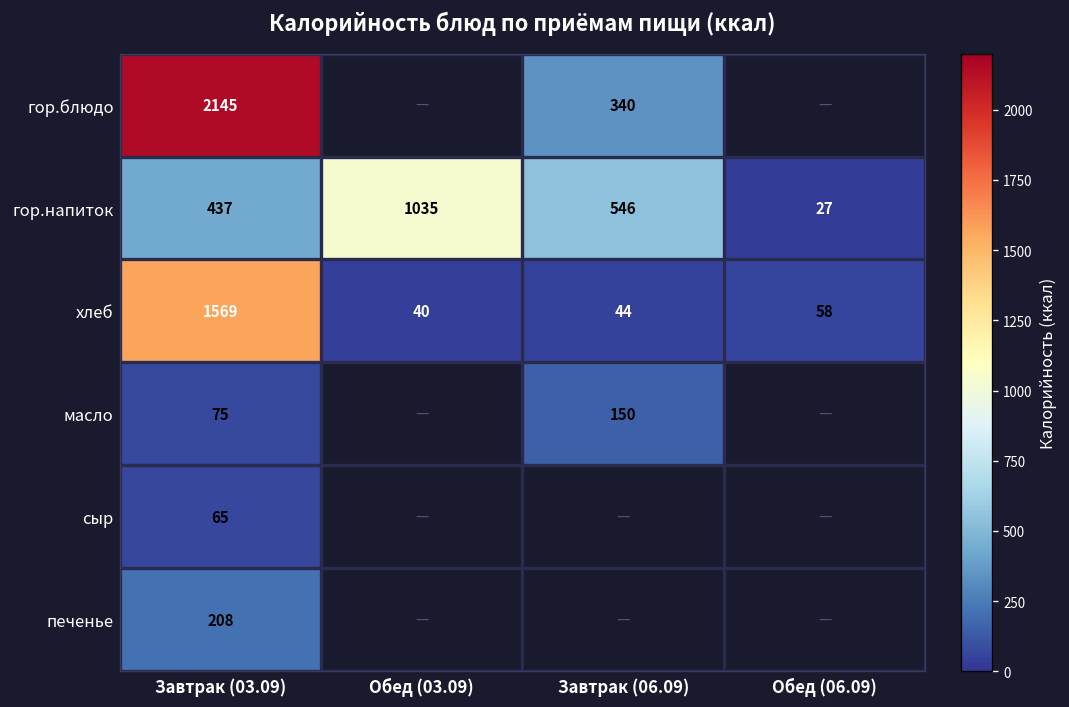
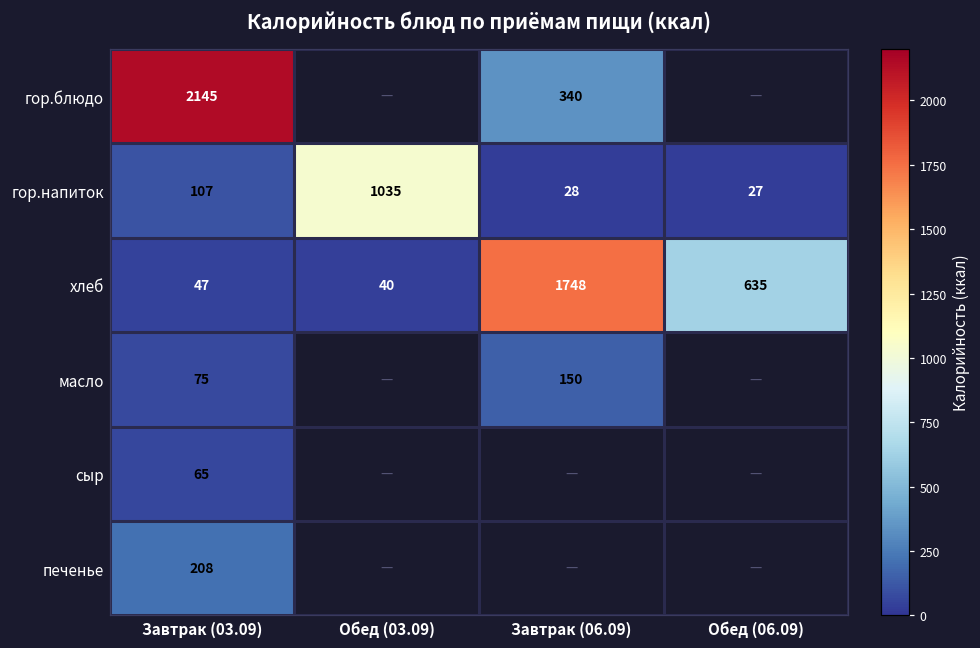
  {
    "гор.блюдо": {
      "Завтрак (03.09)": 2145,
      "Завтрак (06.09)": 340
    },
    "гор.напиток": {
-     "Завтрак (03.09)": 437,
+     "Завтрак (03.09)": 107,
      "Обед (03.09)": 1035,
-     "Завтрак (06.09)": 546,
+     "Завтрак (06.09)": 28,
      "Обед (06.09)": 27
    },
    "хлеб": {
-     "Завтрак (03.09)": 1569,
+     "Завтрак (03.09)": 47,
      "Обед (03.09)": 40,
-     "Завтрак (06.09)": 44,
-     "Обед (06.09)": 58
+     "Завтрак (06.09)": 1748,
+     "Обед (06.09)": 635
    },
    "масло": {
      "Завтрак (03.09)": 75,
      "Завтрак (06.09)": 150
    },
    "сыр": {
      "Завтрак (03.09)": 65
    },
    "печенье": {
      "Завтрак (03.09)": 208
    }
  }
